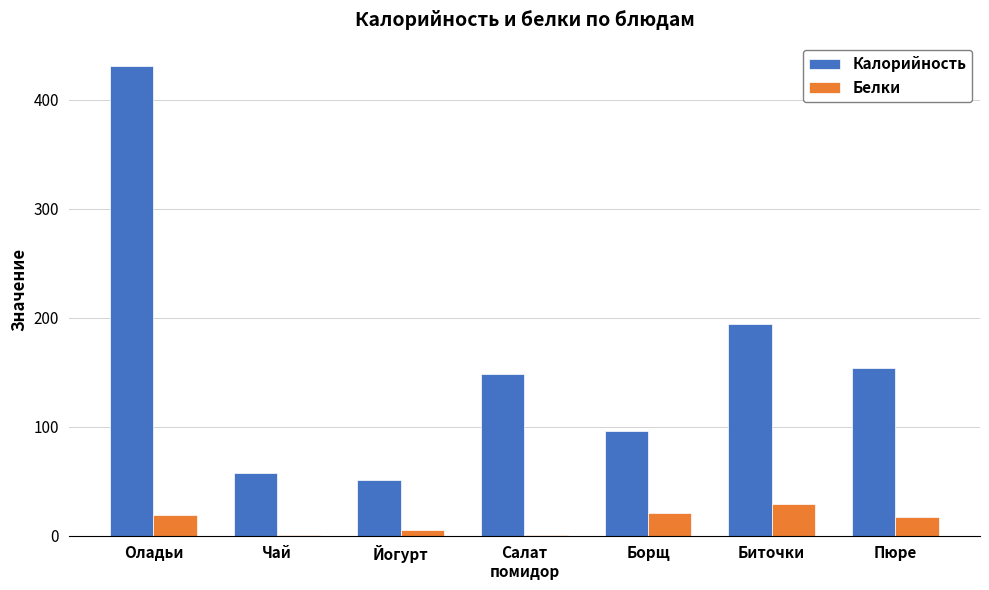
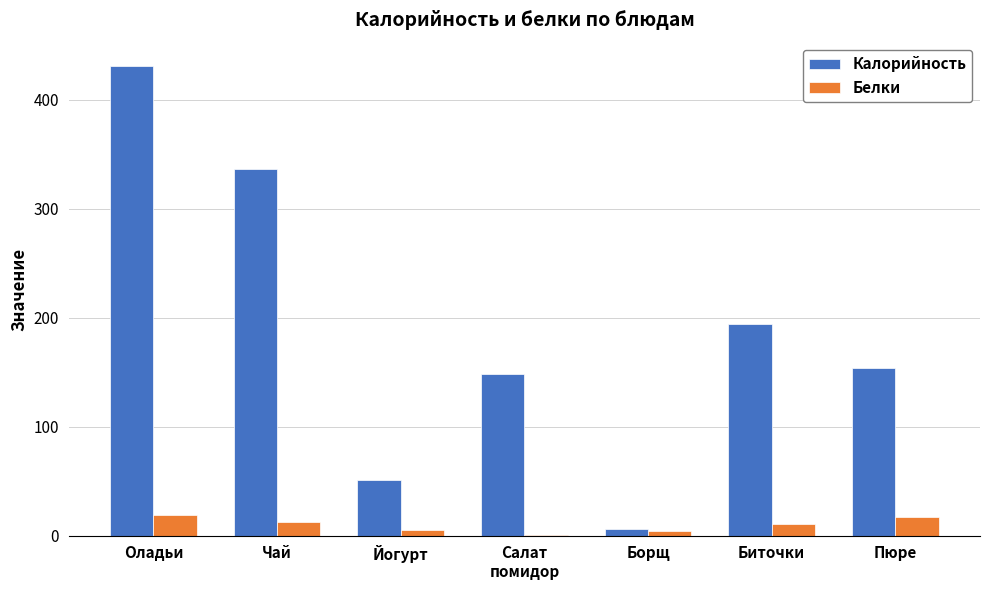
  {
    "Калорийность": {
      "Оладьи": 431,
-     "Чай": 57,
+     "Чай": 336,
      "Йогурт": 51,
      "Салат помидор": 149,
-     "Борщ": 96,
+     "Борщ": 6,
      "Биточки": 194,
      "Пюре": 154
    },
    "Белки": {
      "Оладьи": 19,
-     "Чай": 0,
+     "Чай": 13,
      "Йогурт": 5,
-     "Борщ": 21,
-     "Биточки": 29,
+     "Борщ": 4,
+     "Биточки": 11,
      "Пюре": 17
    }
  }
